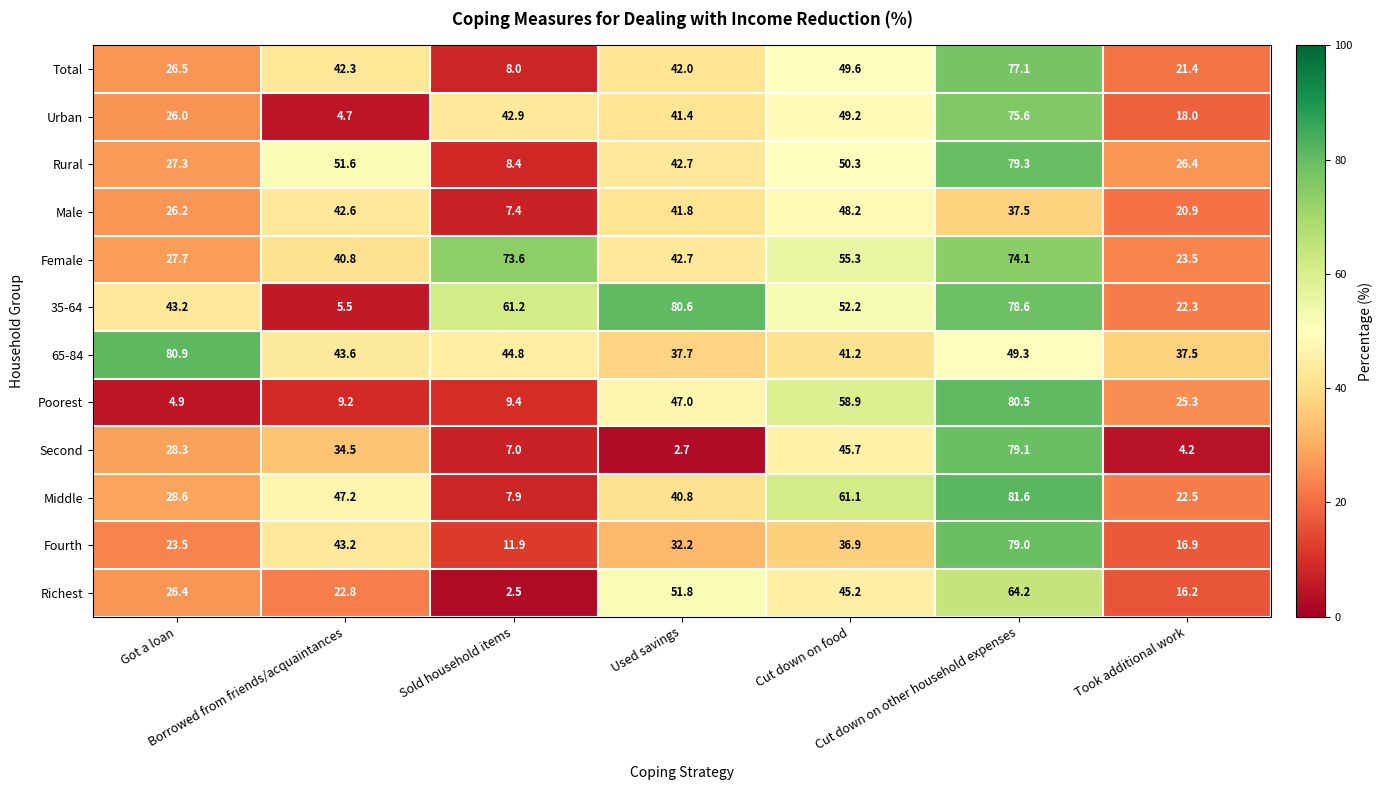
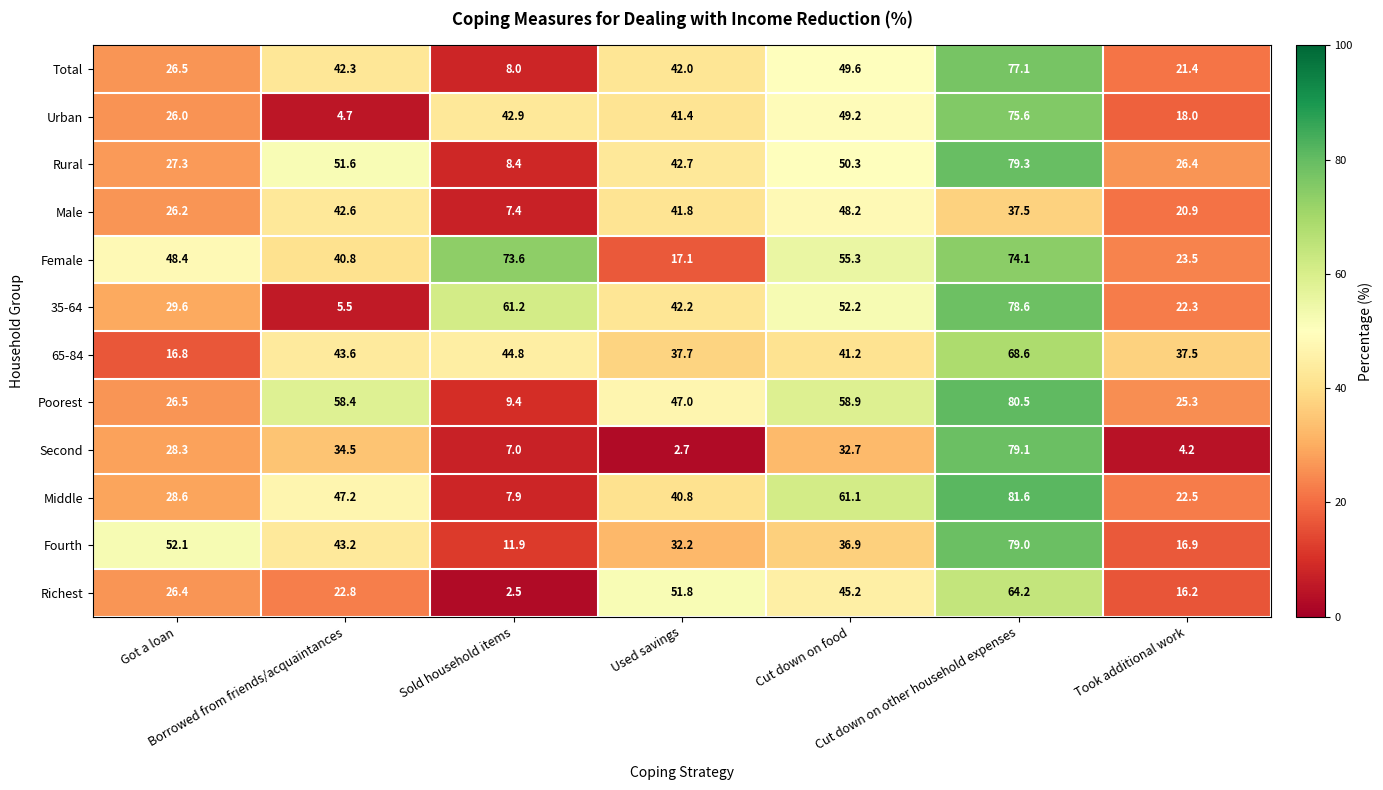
  {
    "Total": {
      "Got a loan": 26.5,
      "Borrowed from friends/acquaintances": 42.3,
      "Sold household items": 8.0,
      "Used savings": 42.0,
      "Cut down on food": 49.6,
      "Cut down on other household expenses": 77.1,
      "Took additional work": 21.4
    },
    "Urban": {
      "Got a loan": 26.0,
      "Borrowed from friends/acquaintances": 4.7,
      "Sold household items": 42.9,
      "Used savings": 41.4,
      "Cut down on food": 49.2,
      "Cut down on other household expenses": 75.6,
      "Took additional work": 18.0
    },
    "Rural": {
      "Got a loan": 27.3,
      "Borrowed from friends/acquaintances": 51.6,
      "Sold household items": 8.4,
      "Used savings": 42.7,
      "Cut down on food": 50.3,
      "Cut down on other household expenses": 79.3,
      "Took additional work": 26.4
    },
    "Male": {
      "Got a loan": 26.2,
      "Borrowed from friends/acquaintances": 42.6,
      "Sold household items": 7.4,
      "Used savings": 41.8,
      "Cut down on food": 48.2,
      "Cut down on other household expenses": 37.5,
      "Took additional work": 20.9
    },
    "Female": {
-     "Got a loan": 27.7,
+     "Got a loan": 48.4,
      "Borrowed from friends/acquaintances": 40.8,
      "Sold household items": 73.6,
-     "Used savings": 42.7,
+     "Used savings": 17.1,
      "Cut down on food": 55.3,
      "Cut down on other household expenses": 74.1,
      "Took additional work": 23.5
    },
    "35-64": {
-     "Got a loan": 43.2,
+     "Got a loan": 29.6,
      "Borrowed from friends/acquaintances": 5.5,
      "Sold household items": 61.2,
-     "Used savings": 80.6,
+     "Used savings": 42.2,
      "Cut down on food": 52.2,
      "Cut down on other household expenses": 78.6,
      "Took additional work": 22.3
    },
    "65-84": {
-     "Got a loan": 80.9,
+     "Got a loan": 16.8,
      "Borrowed from friends/acquaintances": 43.6,
      "Sold household items": 44.8,
      "Used savings": 37.7,
      "Cut down on food": 41.2,
-     "Cut down on other household expenses": 49.3,
+     "Cut down on other household expenses": 68.6,
      "Took additional work": 37.5
    },
    "Poorest": {
-     "Got a loan": 4.9,
-     "Borrowed from friends/acquaintances": 9.2,
+     "Got a loan": 26.5,
+     "Borrowed from friends/acquaintances": 58.4,
      "Sold household items": 9.4,
      "Used savings": 47.0,
      "Cut down on food": 58.9,
      "Cut down on other household expenses": 80.5,
      "Took additional work": 25.3
    },
    "Second": {
      "Got a loan": 28.3,
      "Borrowed from friends/acquaintances": 34.5,
      "Sold household items": 7.0,
      "Used savings": 2.7,
-     "Cut down on food": 45.7,
+     "Cut down on food": 32.7,
      "Cut down on other household expenses": 79.1,
      "Took additional work": 4.2
    },
    "Middle": {
      "Got a loan": 28.6,
      "Borrowed from friends/acquaintances": 47.2,
      "Sold household items": 7.9,
      "Used savings": 40.8,
      "Cut down on food": 61.1,
      "Cut down on other household expenses": 81.6,
      "Took additional work": 22.5
    },
    "Fourth": {
-     "Got a loan": 23.5,
+     "Got a loan": 52.1,
      "Borrowed from friends/acquaintances": 43.2,
      "Sold household items": 11.9,
      "Used savings": 32.2,
      "Cut down on food": 36.9,
      "Cut down on other household expenses": 79.0,
      "Took additional work": 16.9
    },
    "Richest": {
      "Got a loan": 26.4,
      "Borrowed from friends/acquaintances": 22.8,
      "Sold household items": 2.5,
      "Used savings": 51.8,
      "Cut down on food": 45.2,
      "Cut down on other household expenses": 64.2,
      "Took additional work": 16.2
    }
  }
